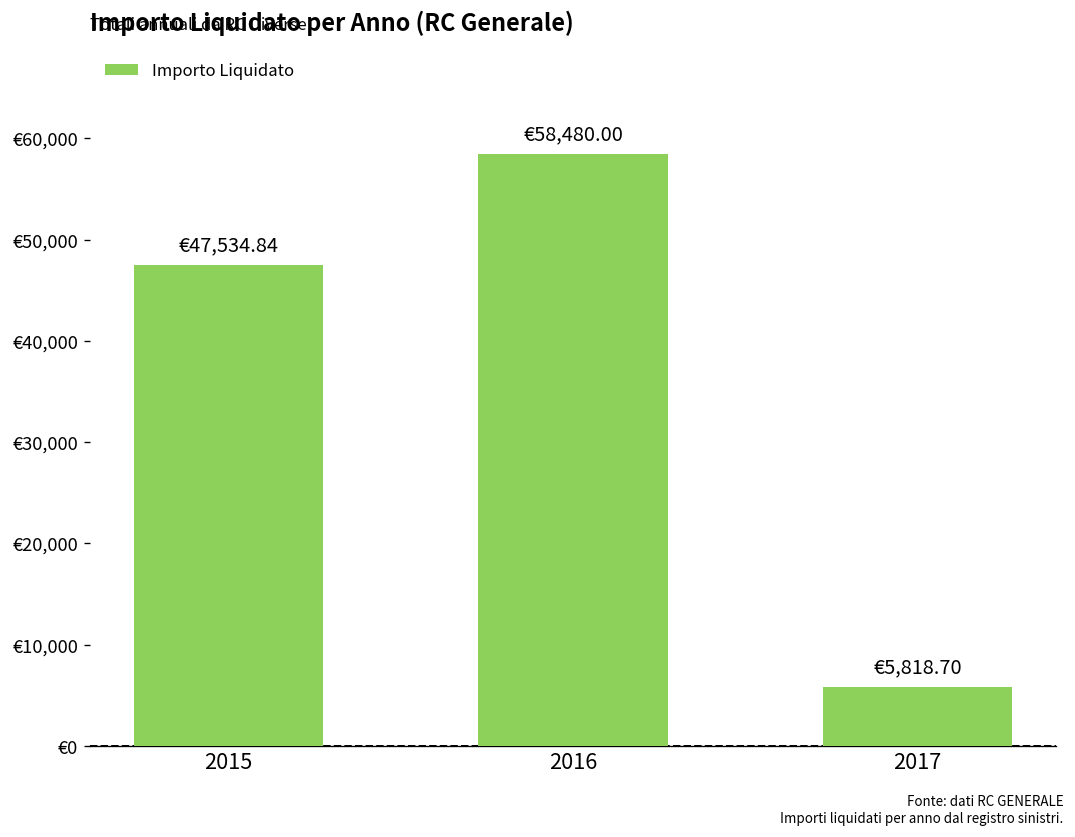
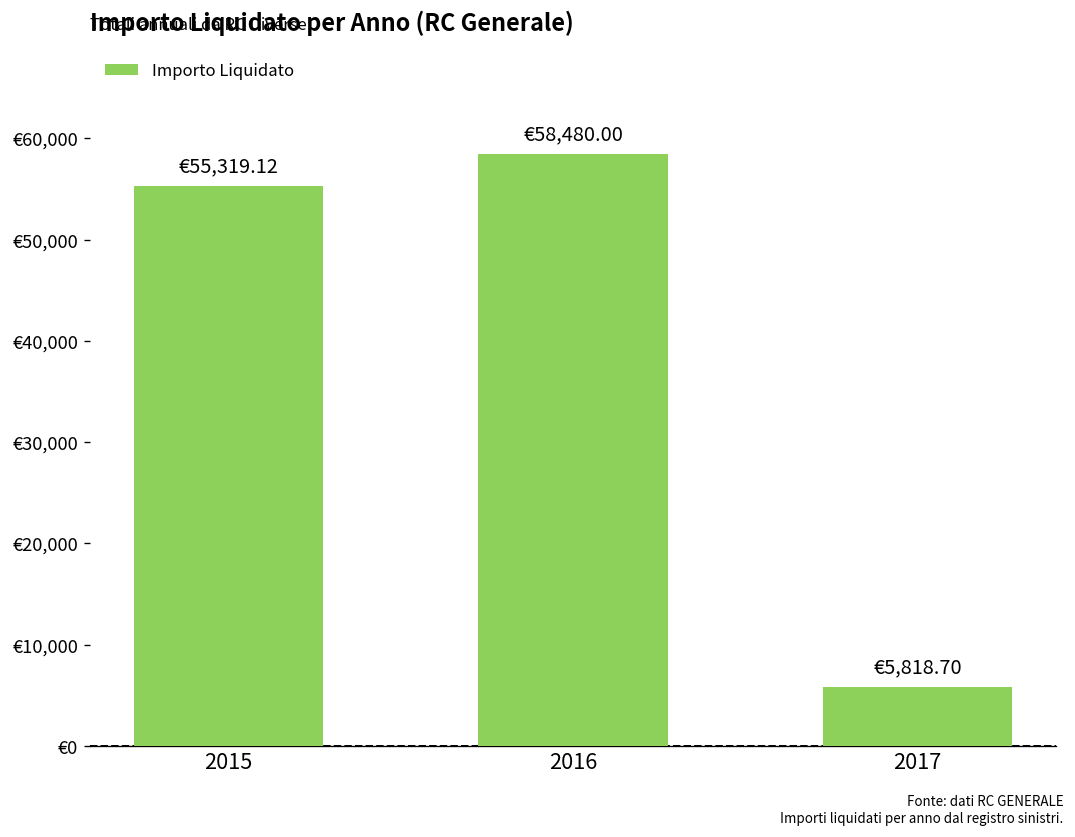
  {
-   "2015": "€47,534.84",
+   "2015": "€55,319.12",
    "2016": "€58,480.00",
    "2017": "€5,818.70"
  }
